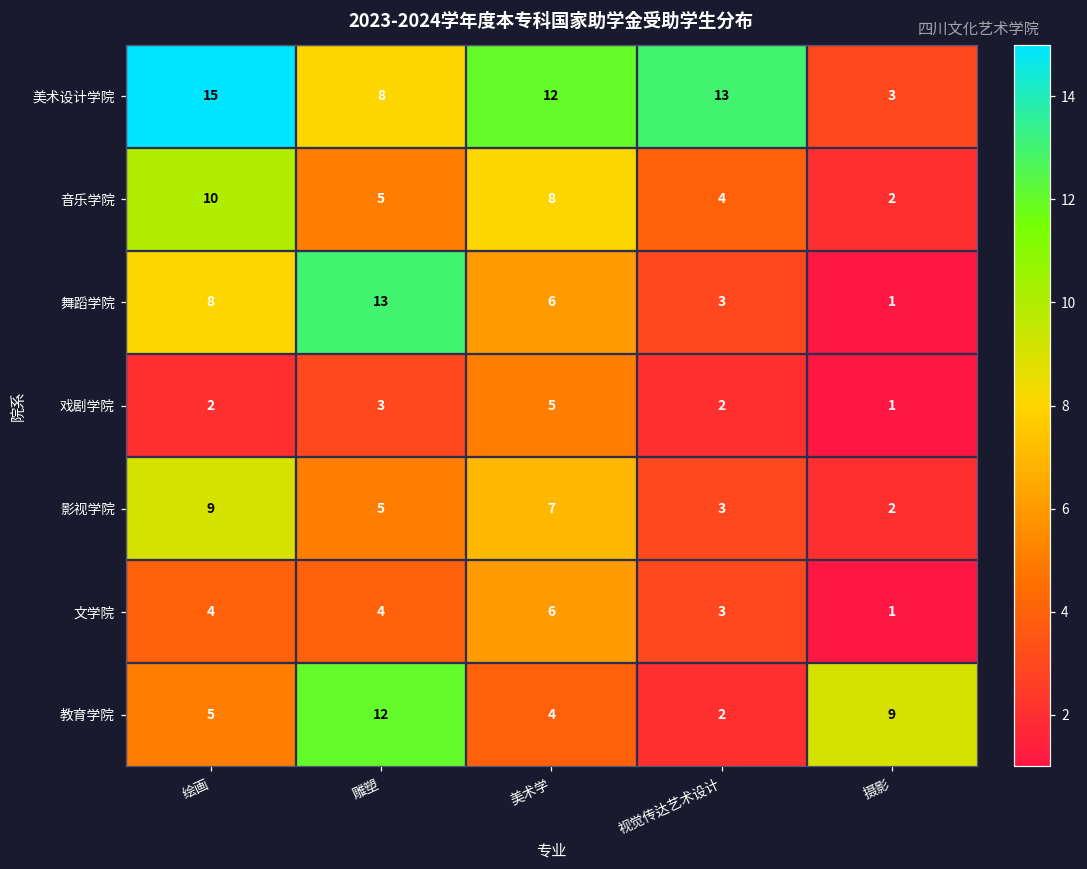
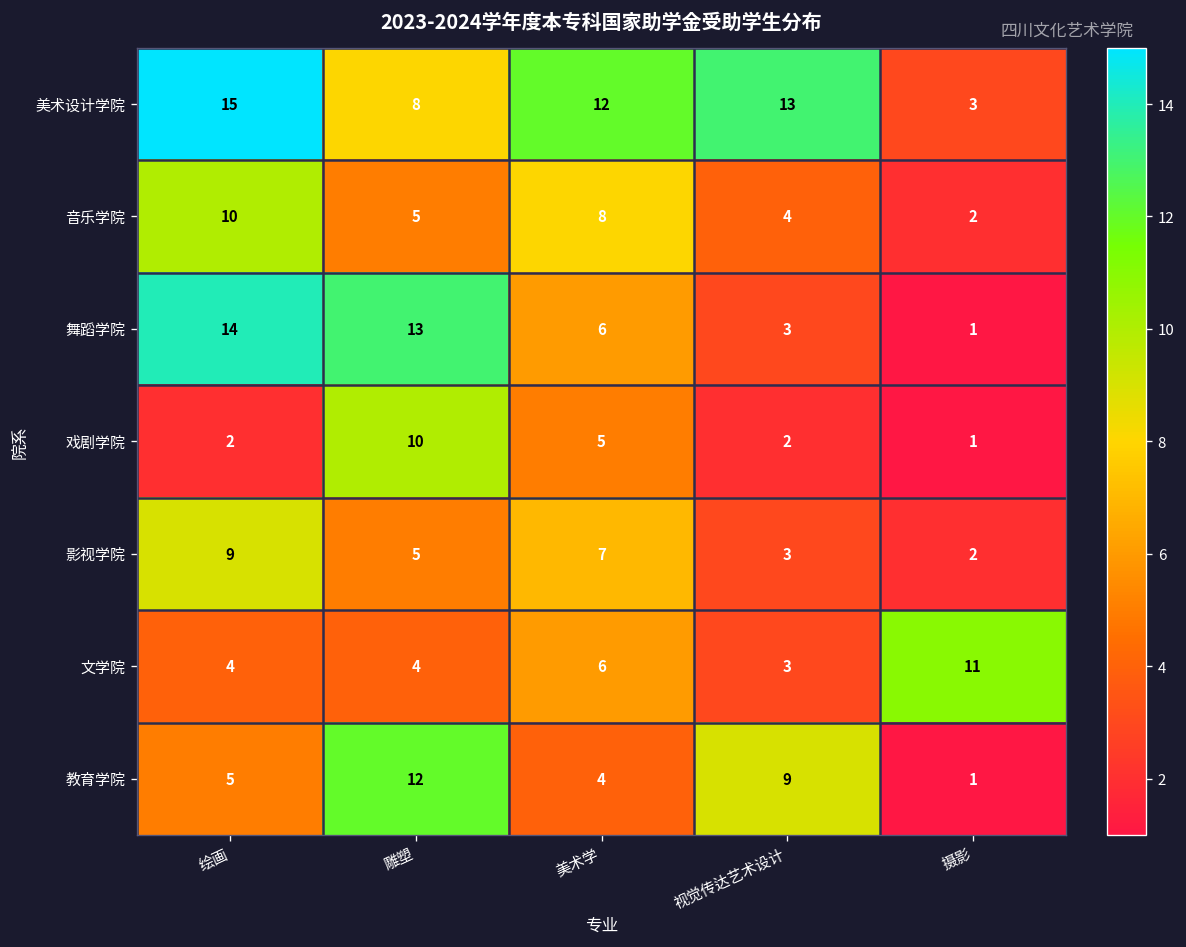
  {
    "美术设计学院": {
      "绘画": 15,
      "雕塑": 8,
      "美术学": 12,
      "视觉传达艺术设计": 13,
      "摄影": 3
    },
    "音乐学院": {
      "绘画": 10,
      "雕塑": 5,
      "美术学": 8,
      "视觉传达艺术设计": 4,
      "摄影": 2
    },
    "舞蹈学院": {
-     "绘画": 8,
+     "绘画": 14,
      "雕塑": 13,
      "美术学": 6,
      "视觉传达艺术设计": 3,
      "摄影": 1
    },
    "戏剧学院": {
      "绘画": 2,
-     "雕塑": 3,
+     "雕塑": 10,
      "美术学": 5,
      "视觉传达艺术设计": 2,
      "摄影": 1
    },
    "影视学院": {
      "绘画": 9,
      "雕塑": 5,
      "美术学": 7,
      "视觉传达艺术设计": 3,
      "摄影": 2
    },
    "文学院": {
      "绘画": 4,
      "雕塑": 4,
      "美术学": 6,
      "视觉传达艺术设计": 3,
-     "摄影": 1
+     "摄影": 11
    },
    "教育学院": {
      "绘画": 5,
      "雕塑": 12,
      "美术学": 4,
-     "视觉传达艺术设计": 2,
-     "摄影": 9
+     "视觉传达艺术设计": 9,
+     "摄影": 1
    }
  }
